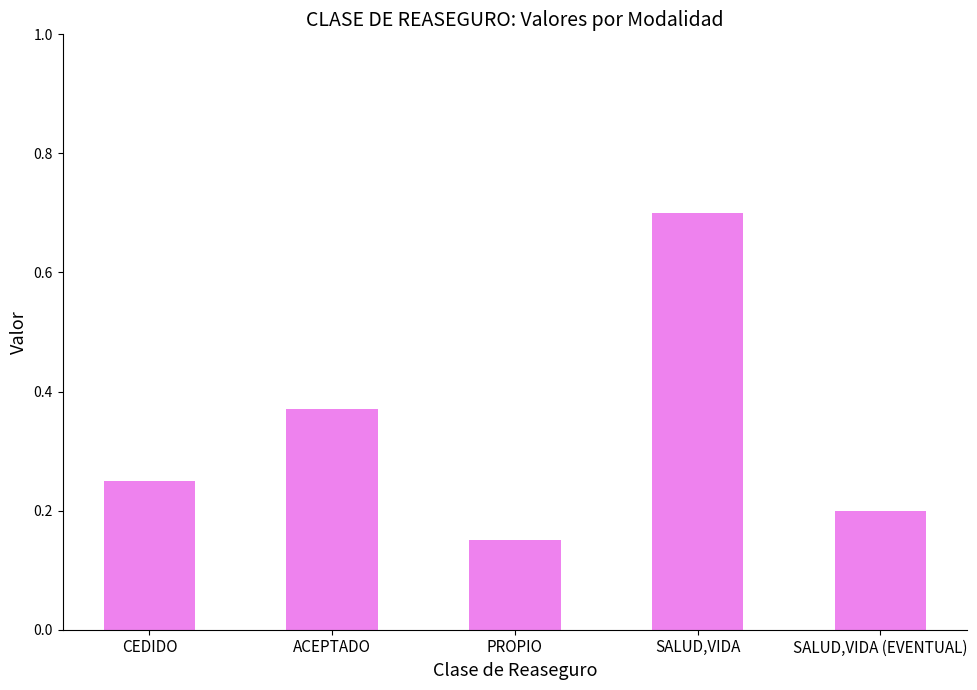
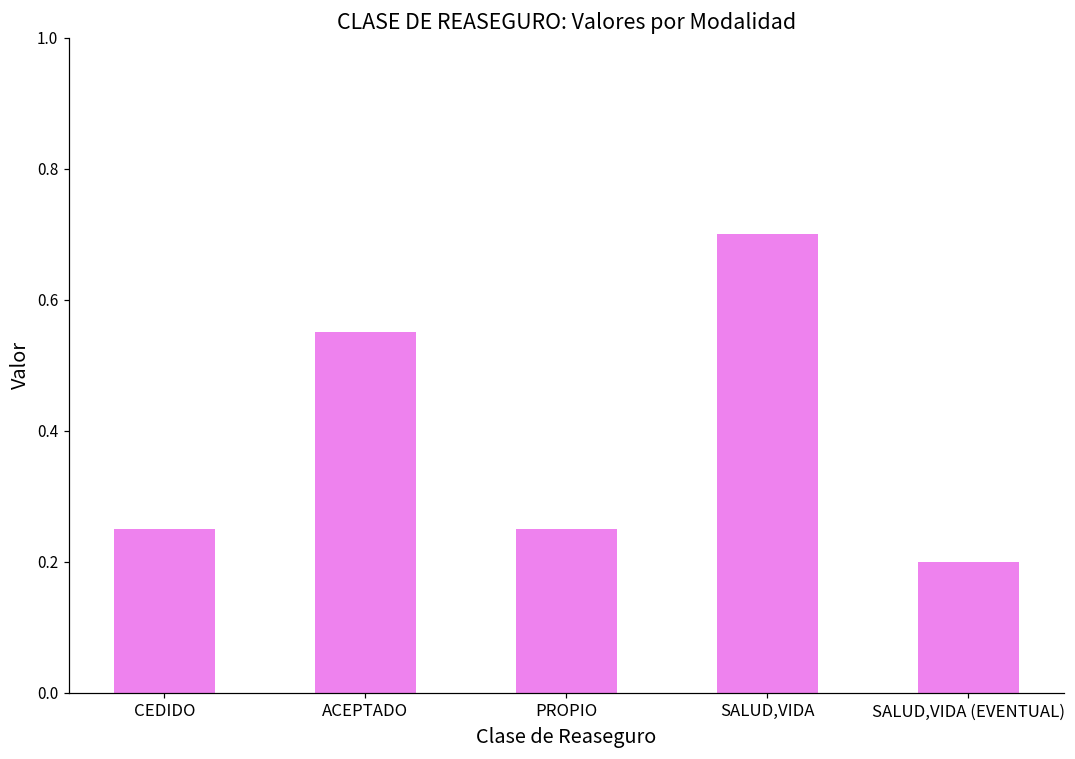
  {
    "CEDIDO": 0.25,
-   "ACEPTADO": 0.37,
-   "PROPIO": 0.15,
+   "ACEPTADO": 0.55,
+   "PROPIO": 0.25,
    "SALUD,VIDA": 0.70,
    "SALUD,VIDA (EVENTUAL)": 0.20
  }
